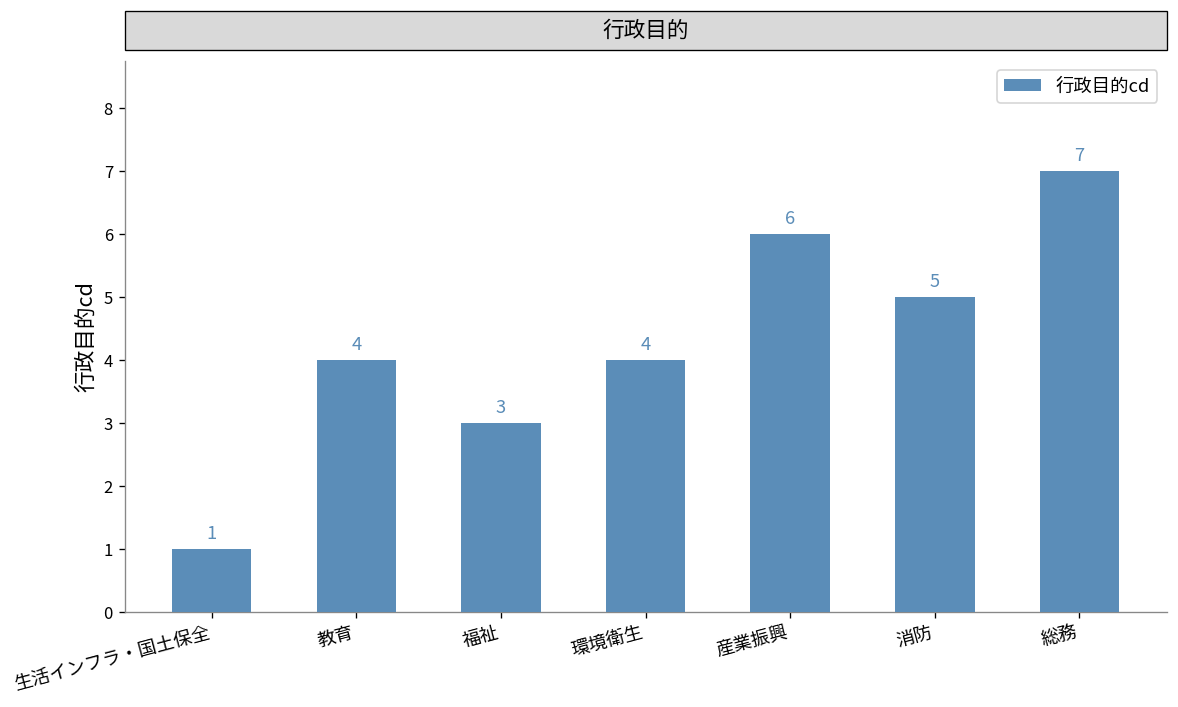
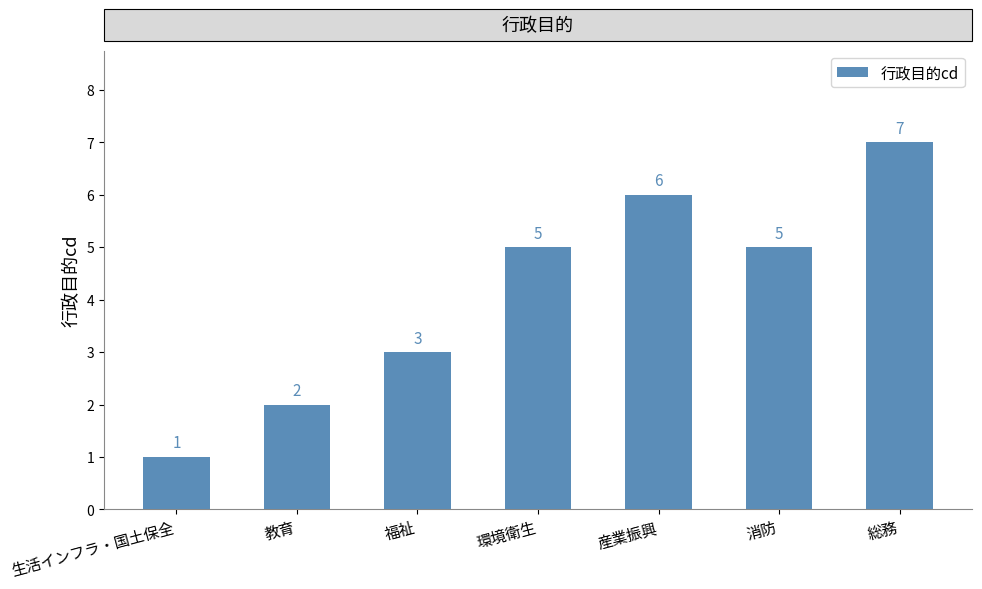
  {
    "生活インフラ・国土保全": 1,
-   "教育": 4,
+   "教育": 2,
    "福祉": 3,
-   "環境衛生": 4,
+   "環境衛生": 5,
    "産業振興": 6,
    "消防": 5,
    "総務": 7
  }
